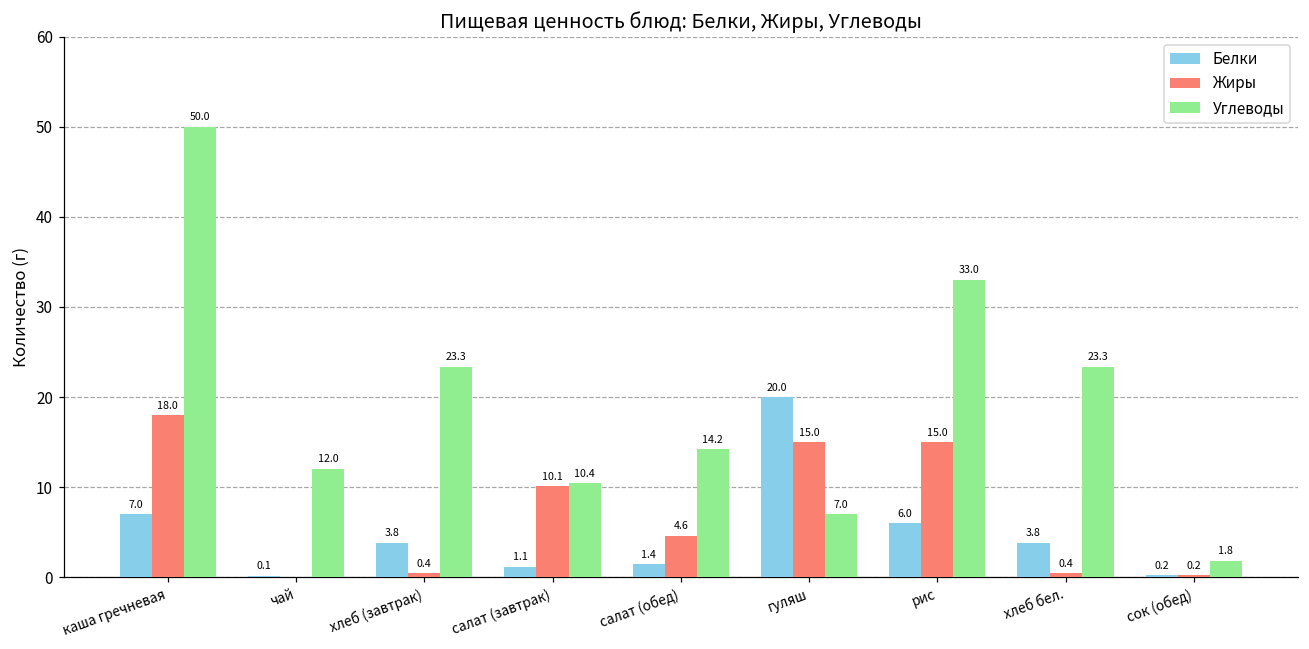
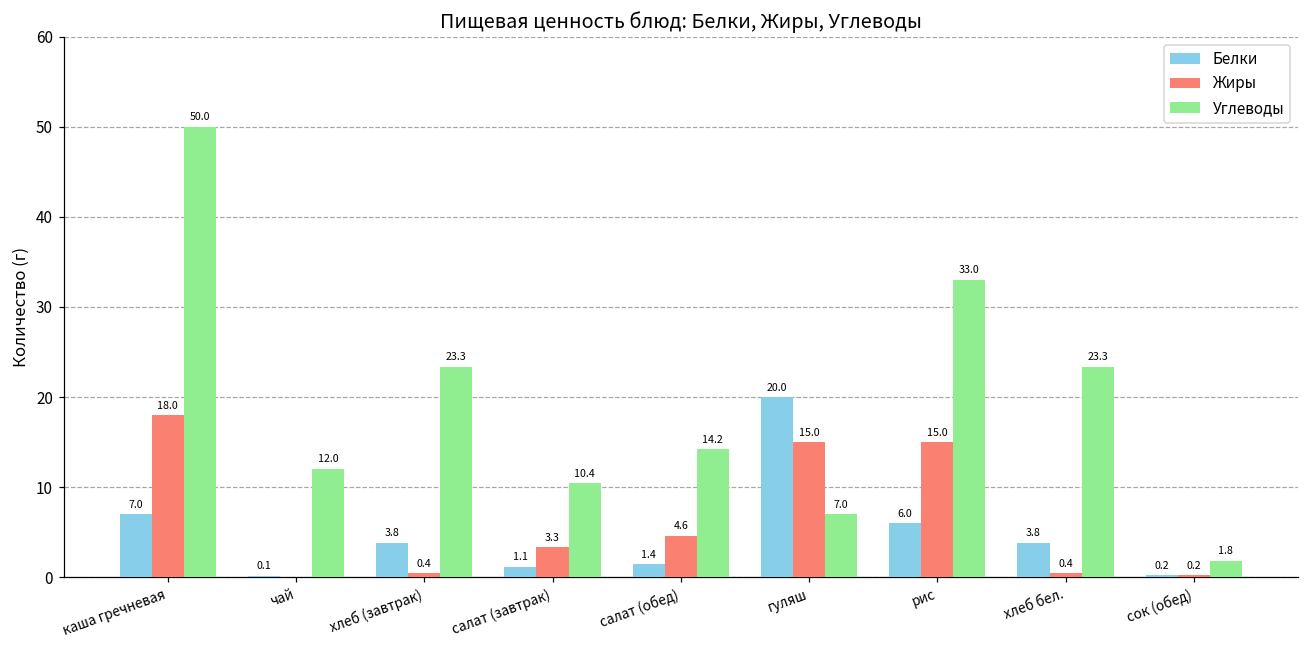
  {
    "Белки": {
      "каша гречневая": 7.0,
      "чай": 0.1,
      "хлеб (завтрак)": 3.8,
      "салат (завтрак)": 1.1,
      "салат (обед)": 1.4,
      "гуляш": 20.0,
      "рис": 6.0,
      "хлеб бел.": 3.8,
      "сок (обед)": 0.2
    },
    "Жиры": {
      "каша гречневая": 18.0,
      "хлеб (завтрак)": 0.4,
-     "салат (завтрак)": 10.1,
+     "салат (завтрак)": 3.3,
      "салат (обед)": 4.6,
      "гуляш": 15.0,
      "рис": 15.0,
      "хлеб бел.": 0.4,
      "сок (обед)": 0.2
    },
    "Углеводы": {
      "каша гречневая": 50.0,
      "чай": 12.0,
      "хлеб (завтрак)": 23.3,
      "салат (завтрак)": 10.4,
      "салат (обед)": 14.2,
      "гуляш": 7.0,
      "рис": 33.0,
      "хлеб бел.": 23.3,
      "сок (обед)": 1.8
    }
  }
